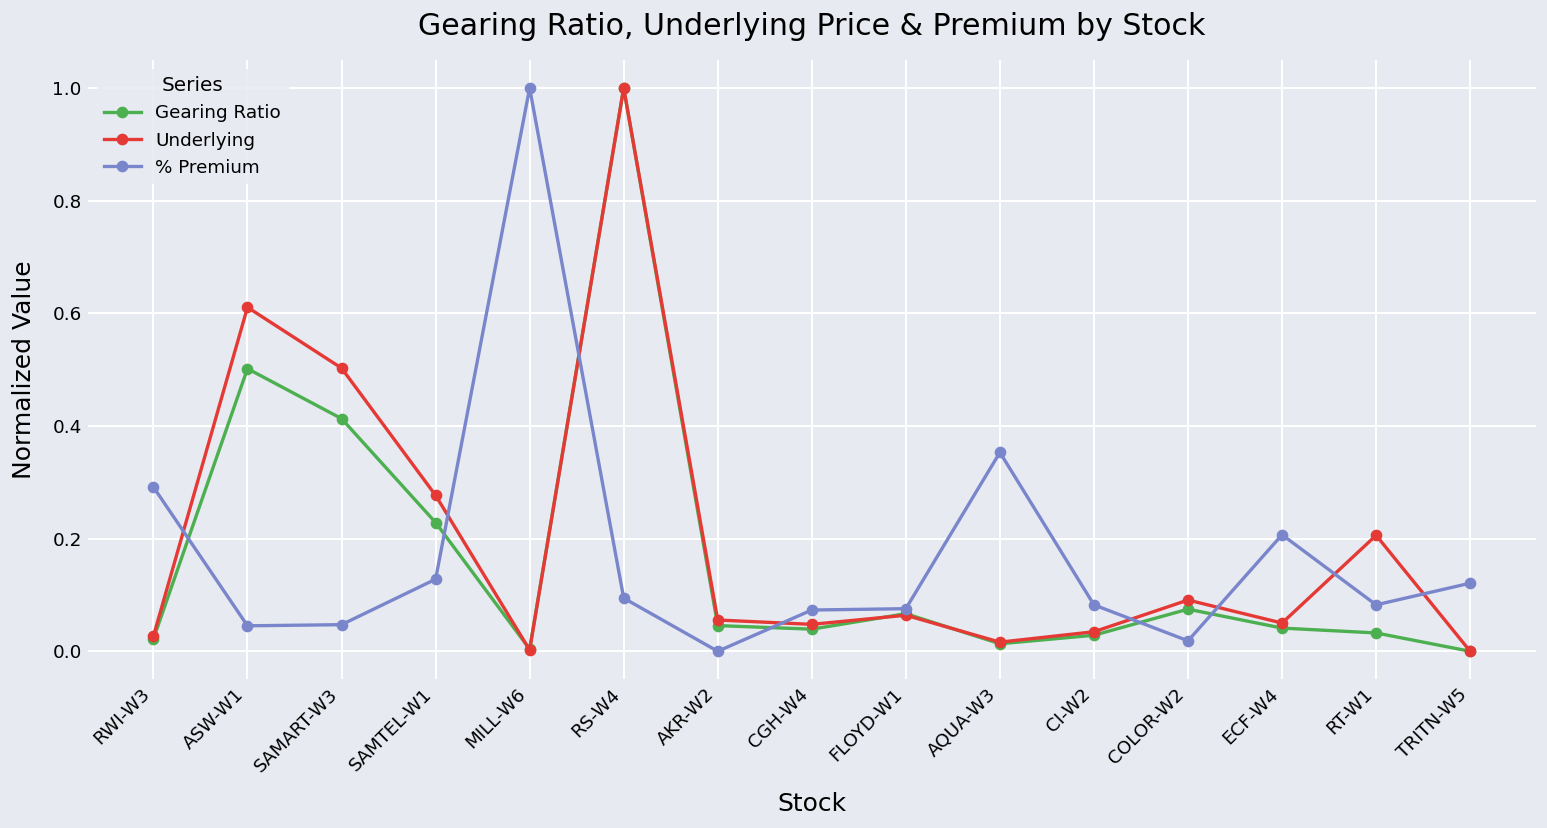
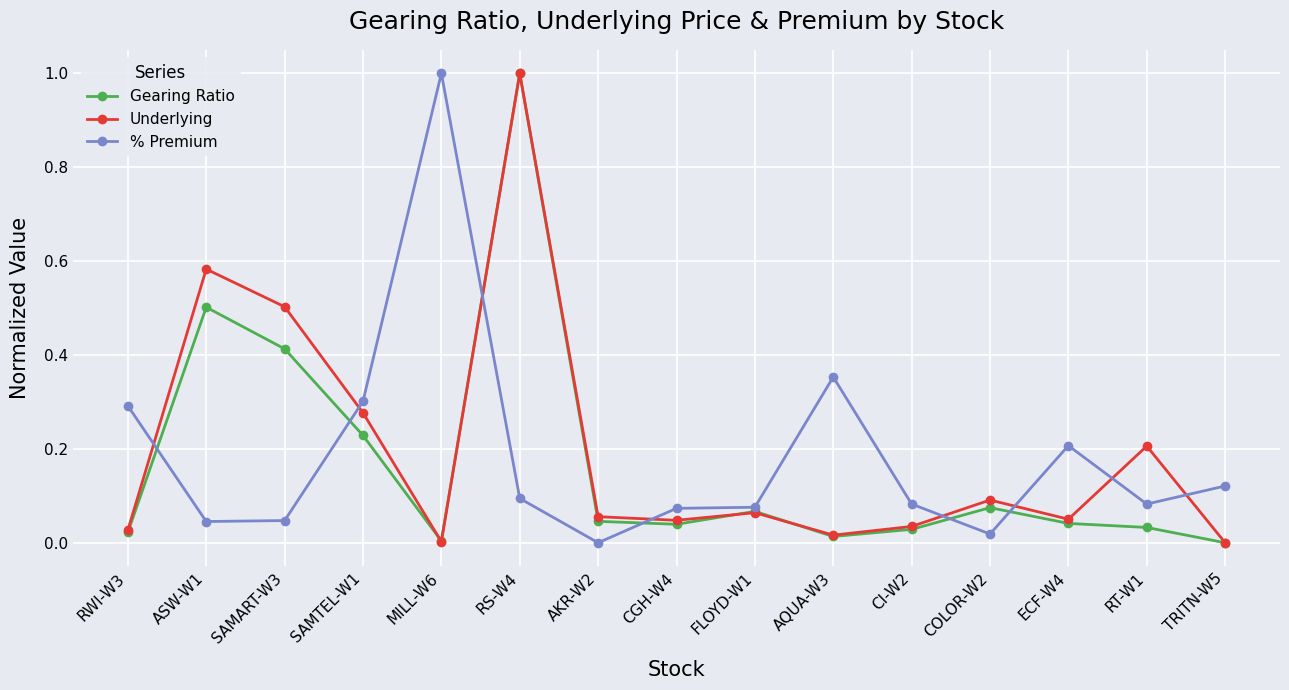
  {
    "Gearing Ratio": {
      "ASW-W1": 0.50,
      "SAMART-W3": 0.41,
      "SAMTEL-W1": 0.23,
      "AKR-W2": 0.05,
      "CGH-W4": 0.04,
      "CI-W2": 0.03,
      "COLOR-W2": 0.07,
      "ECF-W4": 0.04,
      "RT-W1": 0.03
    },
    "Underlying": {
-     "ASW-W1": 0.61,
+     "ASW-W1": 0.58,
      "SAMART-W3": 0.50,
      "SAMTEL-W1": 0.28,
      "AKR-W2": 0.06,
      "CGH-W4": 0.05,
      "CI-W2": 0.03,
      "COLOR-W2": 0.09,
      "ECF-W4": 0.05,
      "RT-W1": 0.21
    },
    "% Premium": {
      "RWI-W3": 0.29,
      "ASW-W1": 0.05,
      "SAMART-W3": 0.05,
-     "SAMTEL-W1": 0.13,
+     "SAMTEL-W1": 0.30,
      "MILL-W6": 1.00,
      "RS-W4": 0.09,
      "AKR-W2": 0.00,
      "CGH-W4": 0.07,
      "FLOYD-W1": 0.08,
      "AQUA-W3": 0.35,
      "CI-W2": 0.08,
      "COLOR-W2": 0.02,
      "ECF-W4": 0.21,
      "RT-W1": 0.08,
      "TRITN-W5": 0.12
    }
  }
